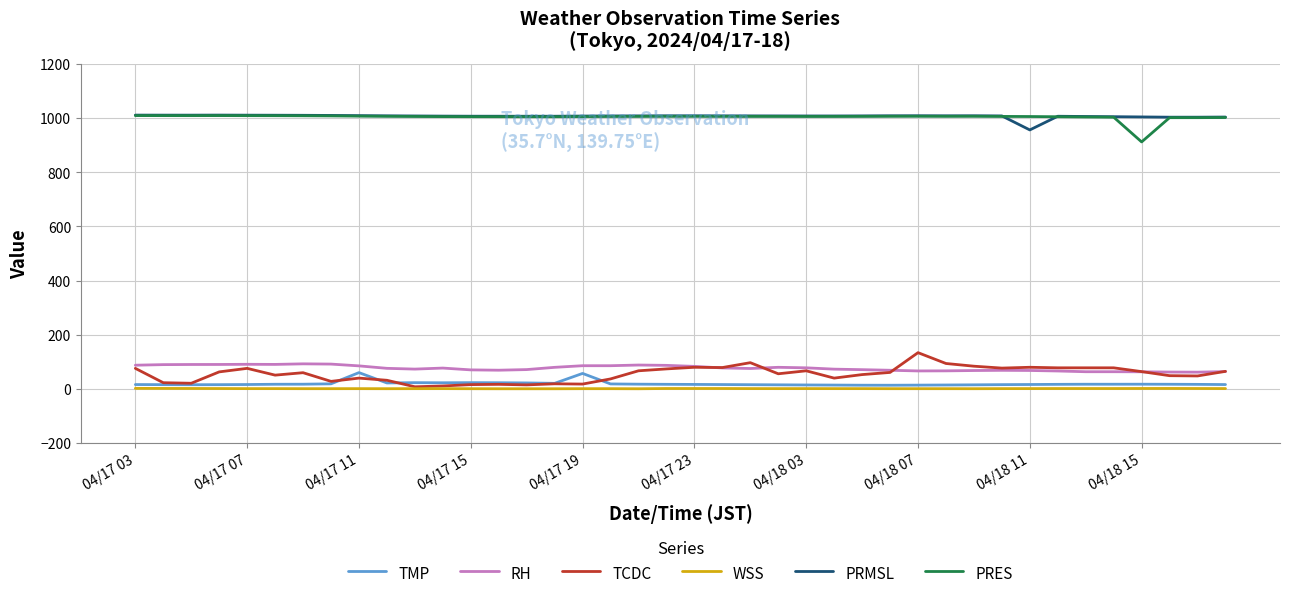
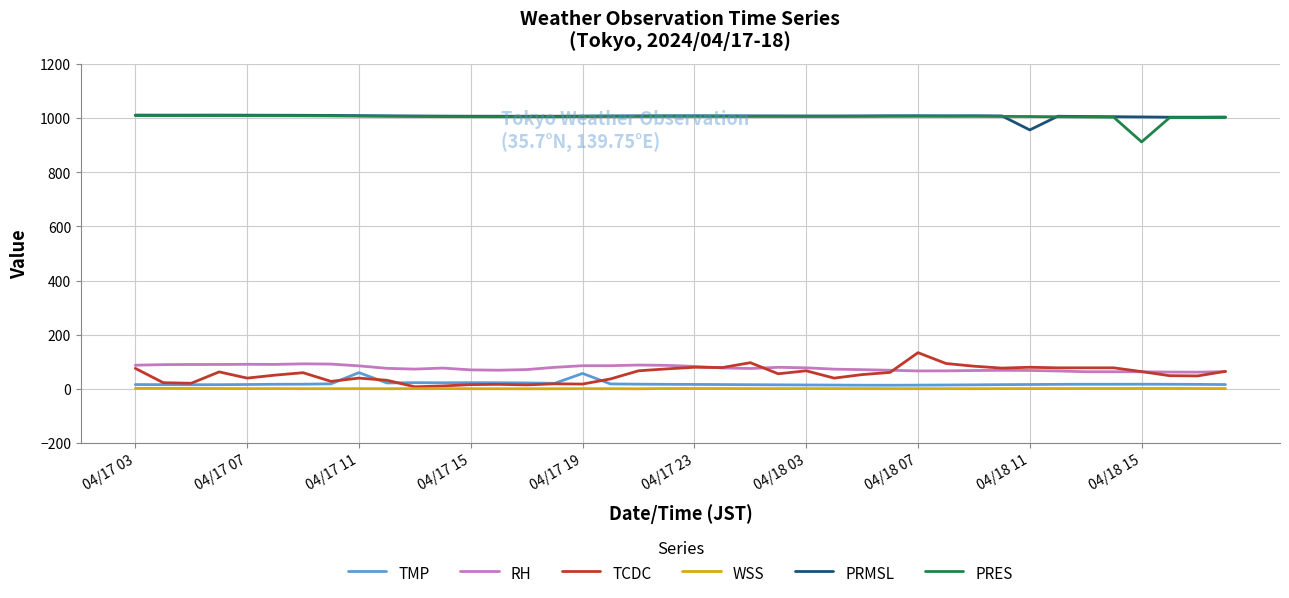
  {
    "TMP": {
      "04/17 03": 20,
      "04/17 07": 20,
      "04/17 11": 60,
      "04/17 19": 60,
      "04/17 23": 20,
      "04/18 03": 10,
      "04/18 07": 10,
      "04/18 11": 20,
      "04/18 15": 20
    },
    "RH": {
      "04/17 03": 90,
      "04/17 07": 90,
      "04/17 11": 90,
      "04/17 15": 70,
      "04/17 19": 90,
      "04/18 03": 80,
      "04/18 07": 70,
      "04/18 11": 70
    },
    "TCDC": {
      "04/17 03": 80,
-     "04/17 07": 80,
+     "04/17 07": 40,
      "04/17 11": 40,
      "04/17 19": 20,
      "04/18 03": 70,
      "04/18 07": 130,
      "04/18 11": 80
    },
    "WSS": {
      "04/17 03": 0,
      "04/17 07": 0,
      "04/17 11": 0,
      "04/17 15": 0,
      "04/17 19": 0,
      "04/17 23": 0,
      "04/18 03": 0,
      "04/18 07": 0,
      "04/18 11": 0,
      "04/18 15": 0
    },
    "PRMSL": {
      "04/18 11": 960,
      "04/18 15": 1000
    },
    "PRES": {
      "04/18 11": 1010,
      "04/18 15": 910
    }
  }
